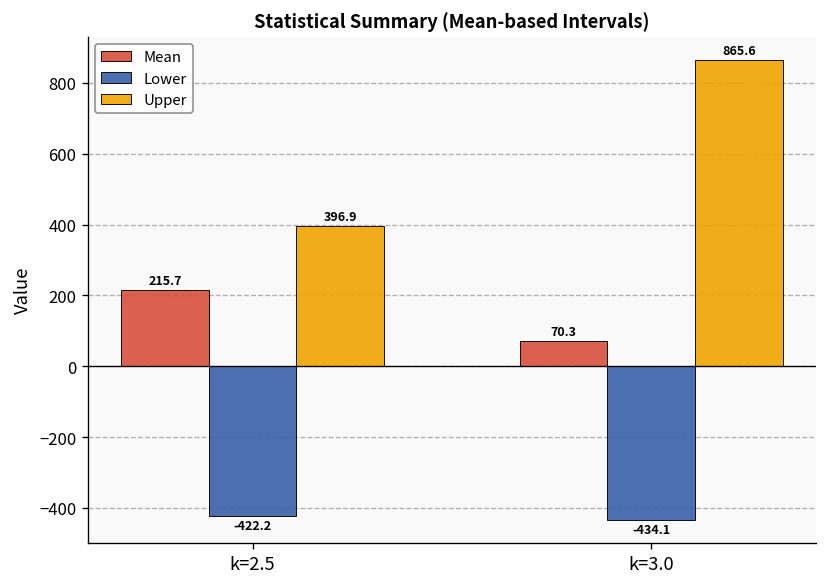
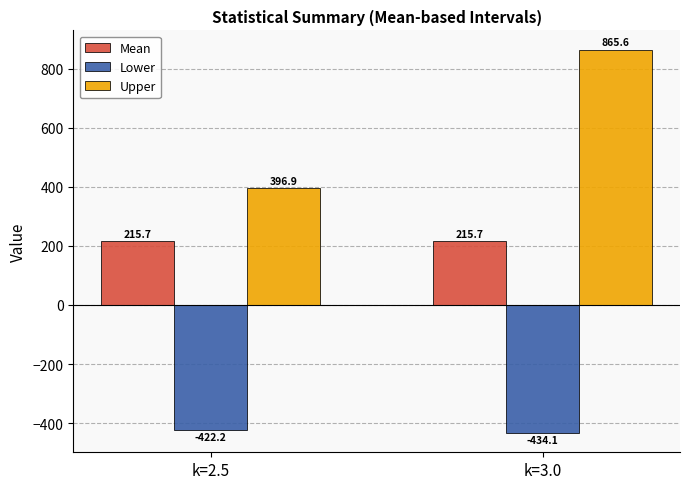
  {
    "Mean": {
      "k=2.5": 215.7,
-     "k=3.0": 70.3
+     "k=3.0": 215.7
    },
    "Lower": {
      "k=2.5": -422.2,
      "k=3.0": -434.1
    },
    "Upper": {
      "k=2.5": 396.9,
      "k=3.0": 865.6
    }
  }
